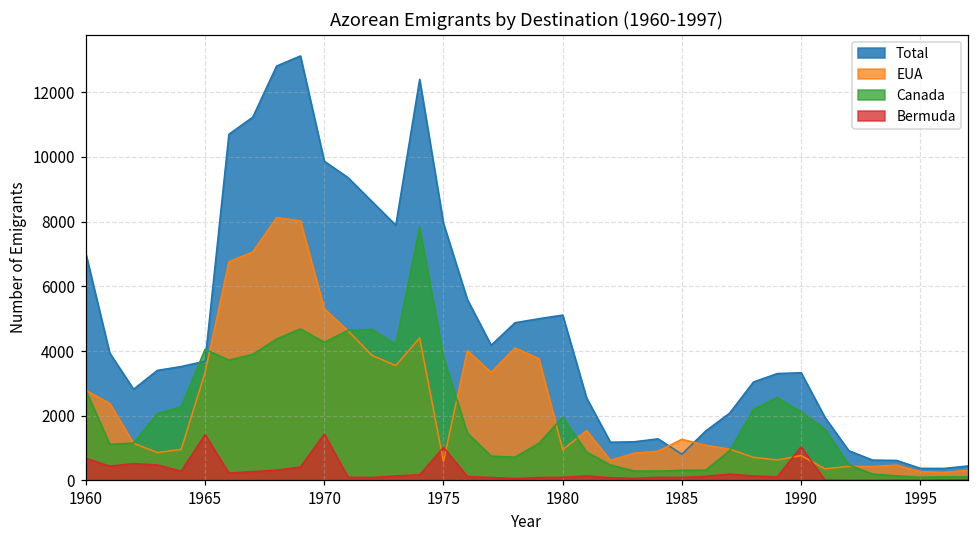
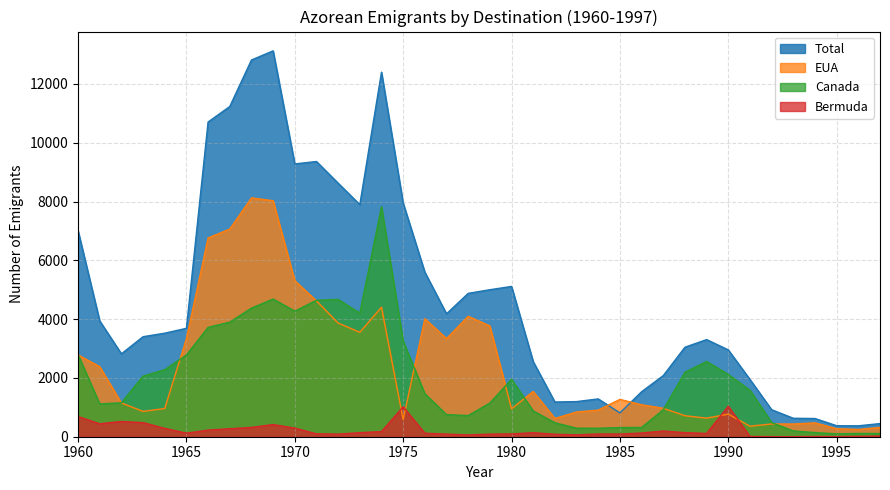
  {
    "Total": {
      "1960": 7000,
      "1965": 3700,
-     "1970": 9900,
+     "1970": 9300,
      "1975": 7900,
      "1980": 5100,
      "1985": 800,
-     "1990": 3300,
+     "1990": 3000,
      "1995": 400
    },
    "EUA": {
      "1965": 3300,
      "1970": 5300,
      "1975": 600,
      "1980": 900,
      "1985": 1300,
      "1990": 800,
      "1995": 300
    },
    "Canada": {
-     "1965": 4100,
+     "1965": 2800,
      "1970": 4300,
-     "1975": 3800,
+     "1975": 3300,
      "1980": 2000,
      "1985": 300,
      "1990": 2100,
      "1995": 100
    },
    "Bermuda": {
      "1960": 700,
-     "1965": 1400,
-     "1970": 1400,
+     "1965": 100,
+     "1970": 300,
      "1975": 1000,
      "1980": 100,
      "1985": 100,
      "1990": 1000,
      "1995": 0
    }
  }
